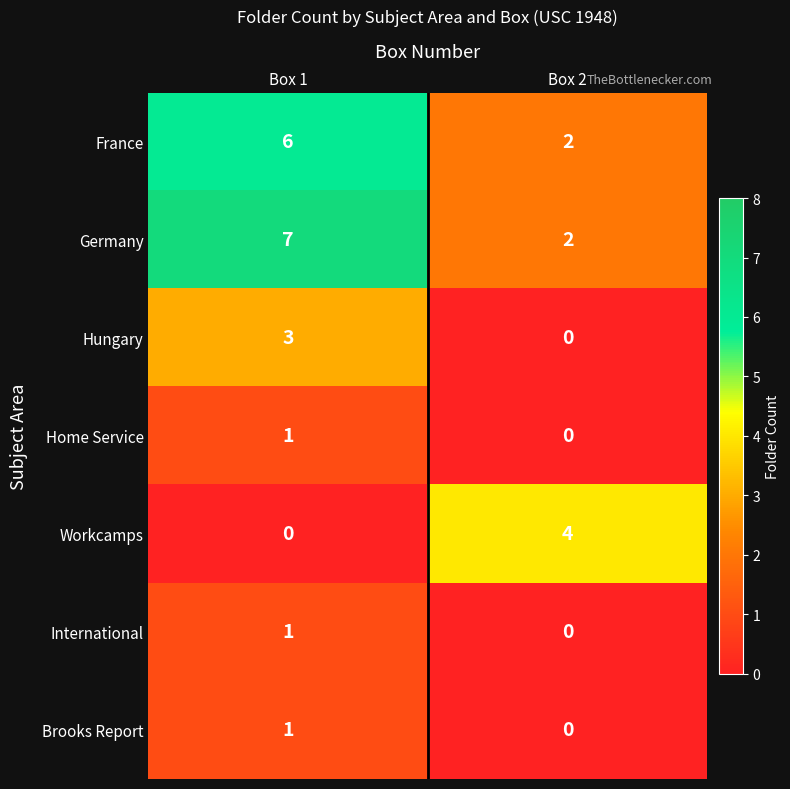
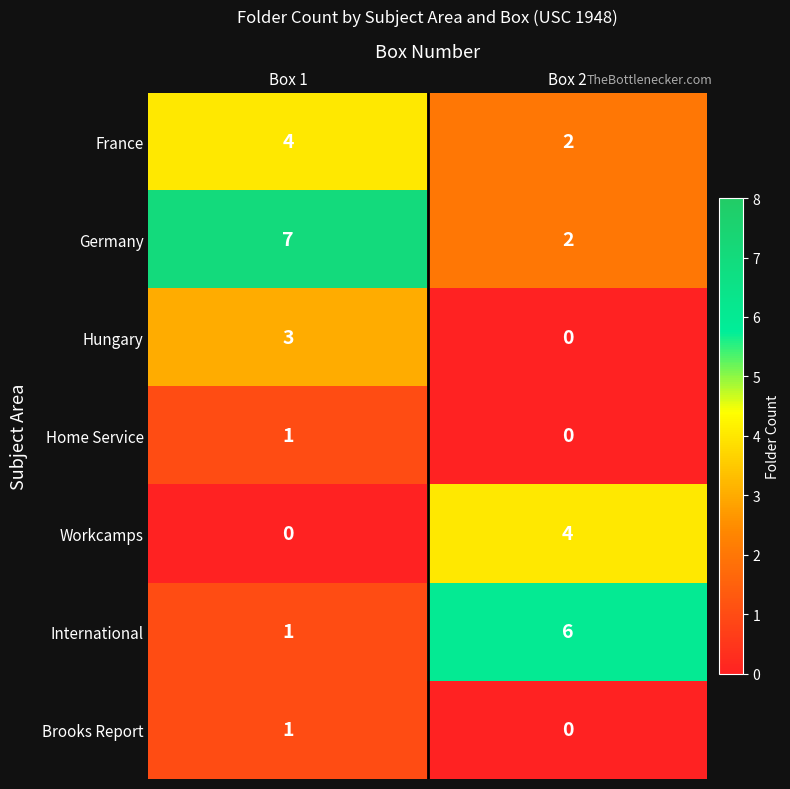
  {
    "France": {
-     "Box 1": 6,
+     "Box 1": 4,
      "Box 2": 2
    },
    "Germany": {
      "Box 1": 7,
      "Box 2": 2
    },
    "Hungary": {
      "Box 1": 3,
      "Box 2": 0
    },
    "Home Service": {
      "Box 1": 1,
      "Box 2": 0
    },
    "Workcamps": {
      "Box 1": 0,
      "Box 2": 4
    },
    "International": {
      "Box 1": 1,
-     "Box 2": 0
+     "Box 2": 6
    },
    "Brooks Report": {
      "Box 1": 1,
      "Box 2": 0
    }
  }
